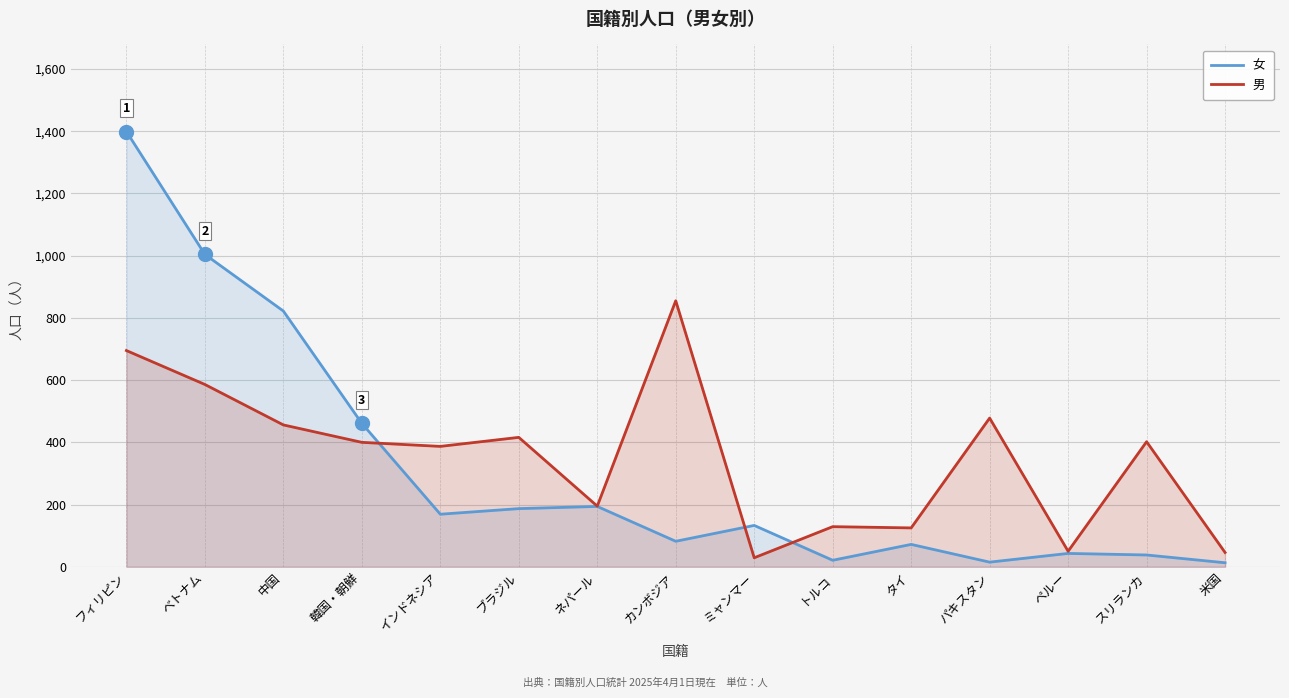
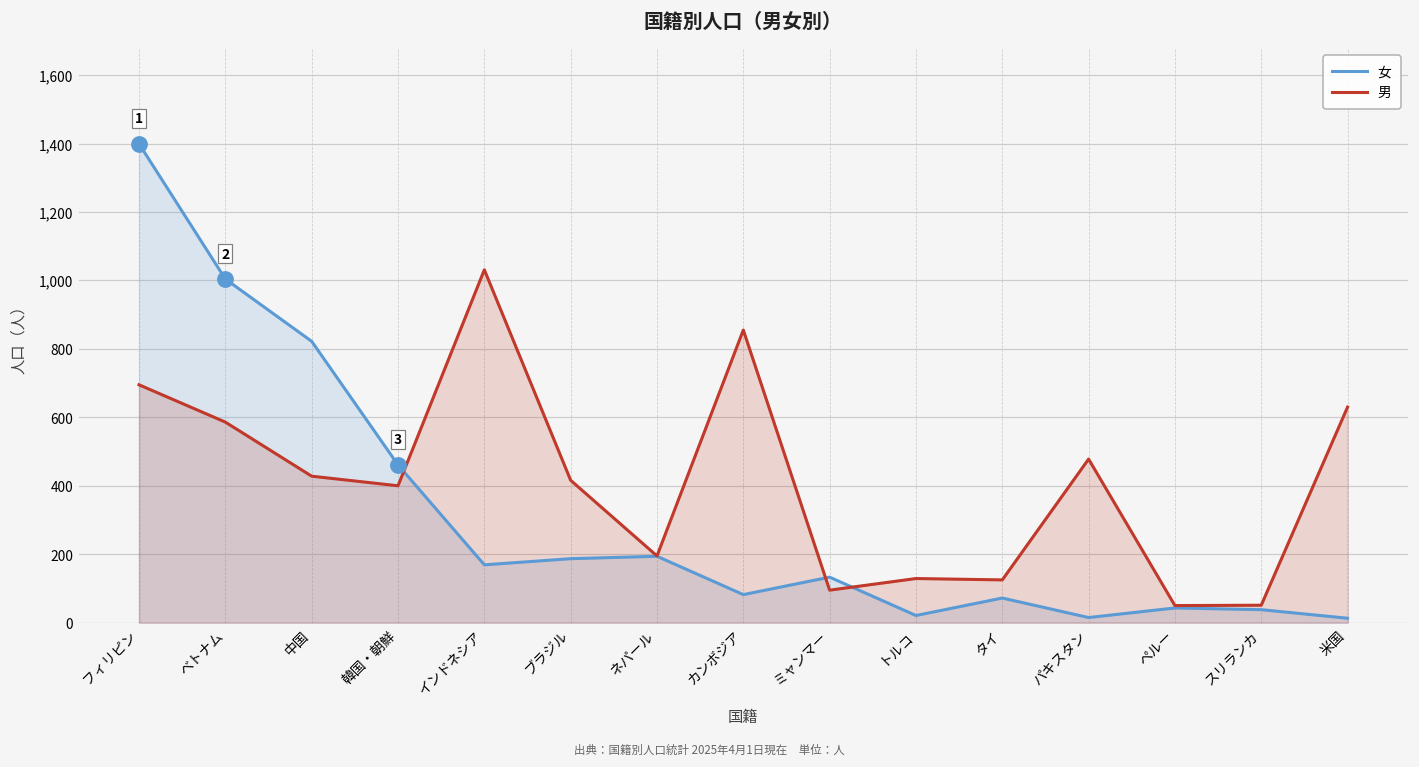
  {
    "男": {
      "フィリピン": "700",
      "ベトナム": "590",
-     "中国": "460",
+     "中国": "430",
      "韓国・朝鮮": "400",
-     "インドネシア": "390",
+     "インドネシア": "1,030",
      "ブラジル": "420",
      "カンボジア": "860",
-     "ミャンマー": "30",
+     "ミャンマー": "100",
      "トルコ": "130",
      "タイ": "130",
      "パキスタン": "480",
-     "スリランカ": "400",
-     "米国": "50"
+     "スリランカ": "50",
+     "米国": "630"
    }
  }
